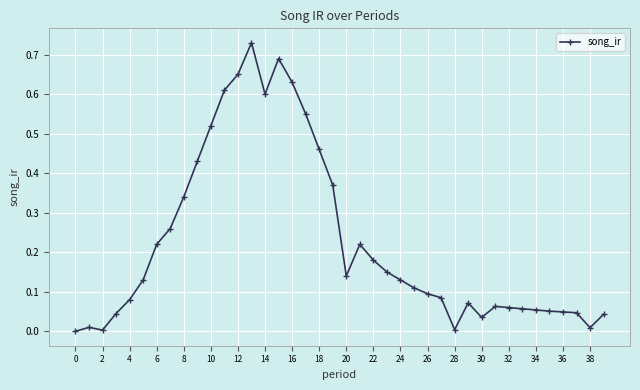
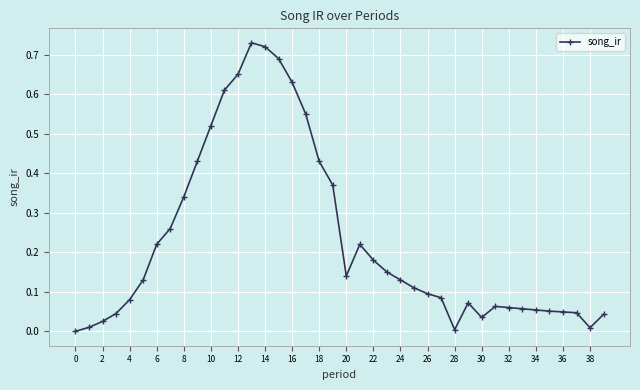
  {
    "0": 0.00,
-   "2": 0.00,
+   "2": 0.03,
    "4": 0.08,
    "6": 0.22,
    "8": 0.34,
    "10": 0.52,
    "12": 0.65,
-   "14": 0.60,
+   "14": 0.72,
    "16": 0.63,
-   "18": 0.46,
+   "18": 0.43,
    "20": 0.14,
    "22": 0.18,
    "24": 0.13,
    "26": 0.10,
    "28": 0.00,
    "30": 0.04,
    "32": 0.06,
    "34": 0.05,
    "36": 0.05,
    "38": 0.01
  }
